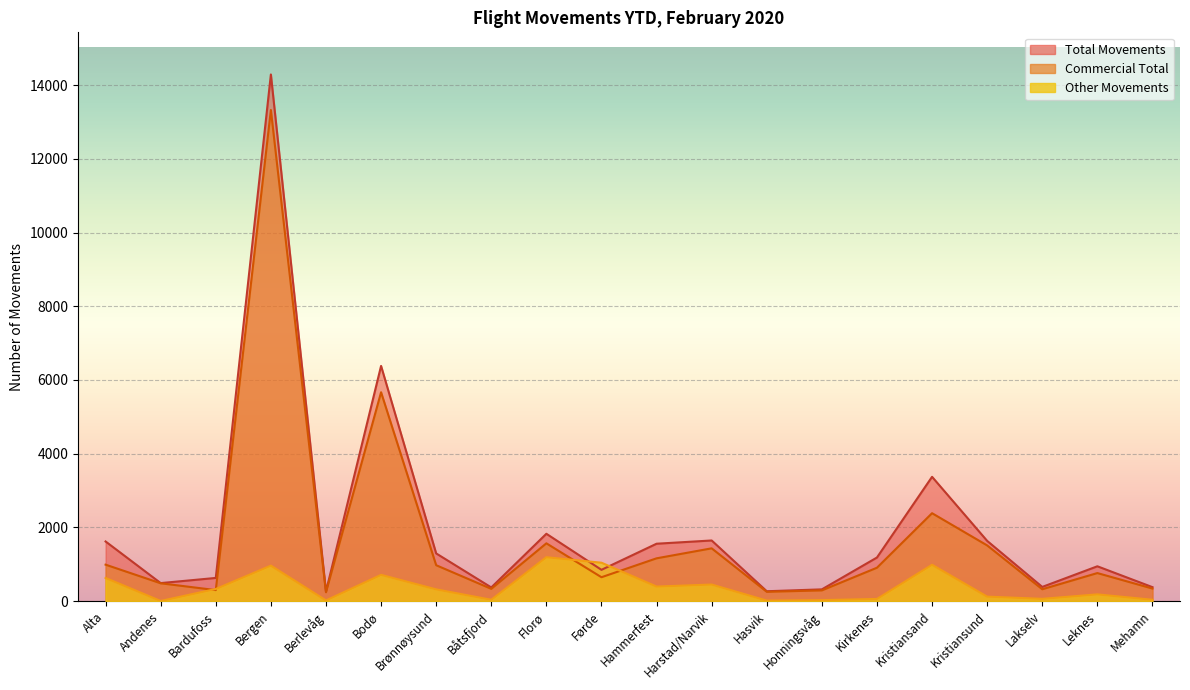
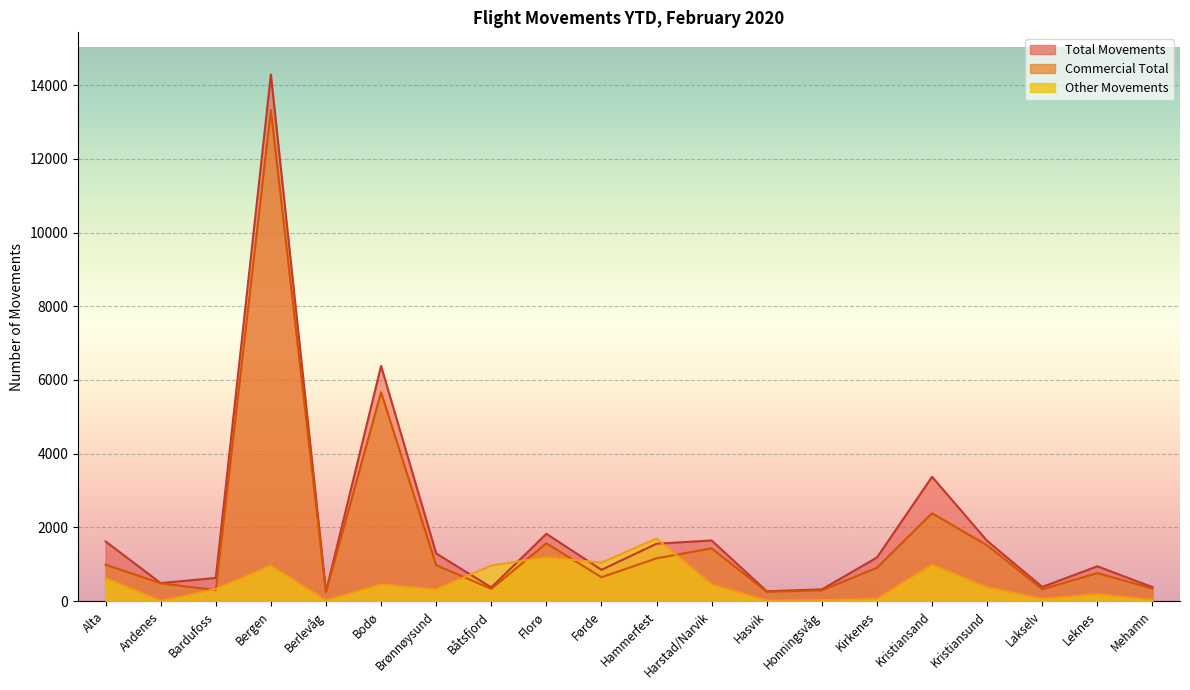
  {
    "Other Movements": {
      "Alta": 600,
      "Andenes": 0,
      "Bergen": 1000,
      "Berlevåg": 0,
-     "Bodø": 700,
+     "Bodø": 500,
      "Brønnøysund": 300,
-     "Båtsfjord": 0,
+     "Båtsfjord": 1000,
      "Florø": 1200,
      "Førde": 1000,
-     "Hammerfest": 400,
+     "Hammerfest": 1700,
      "Harstad/Narvik": 500,
      "Hasvik": 0,
      "Honningsvåg": 0,
      "Kirkenes": 100,
      "Kristiansand": 1000,
-     "Kristiansund": 100,
+     "Kristiansund": 400,
      "Lakselv": 100,
      "Leknes": 200,
      "Mehamn": 0
    }
  }
